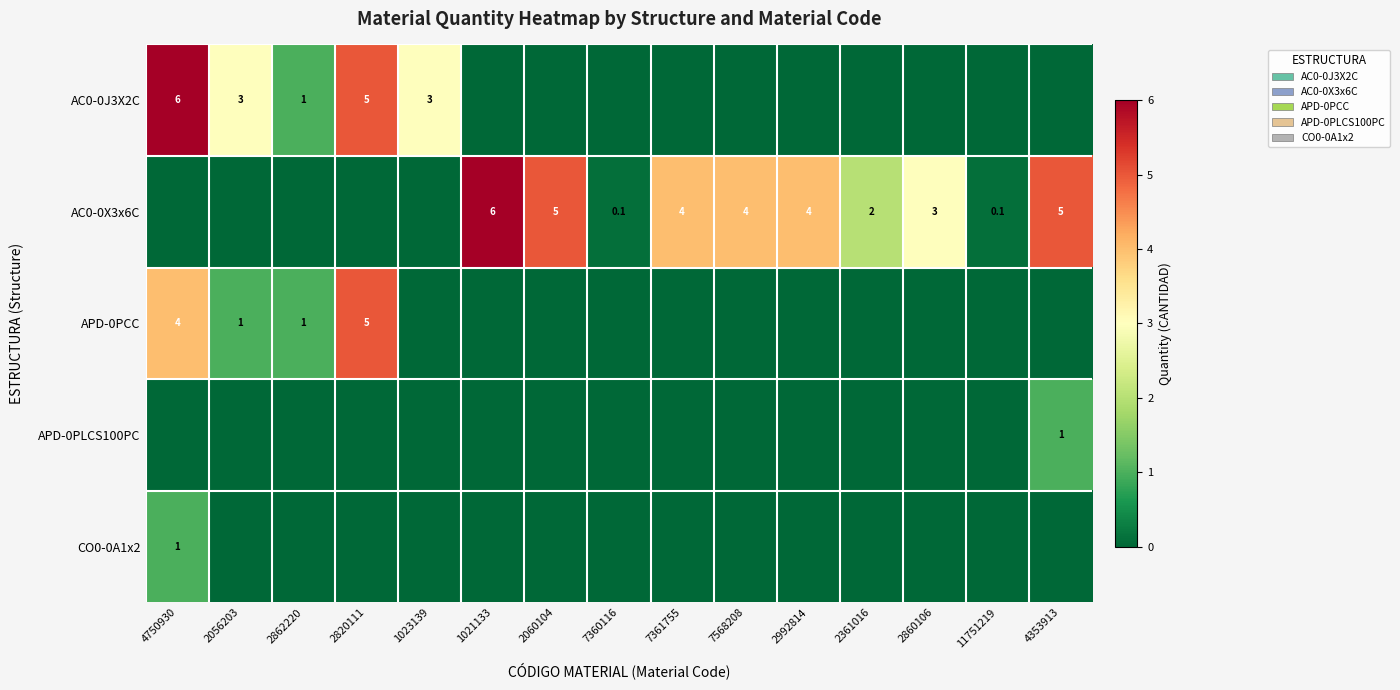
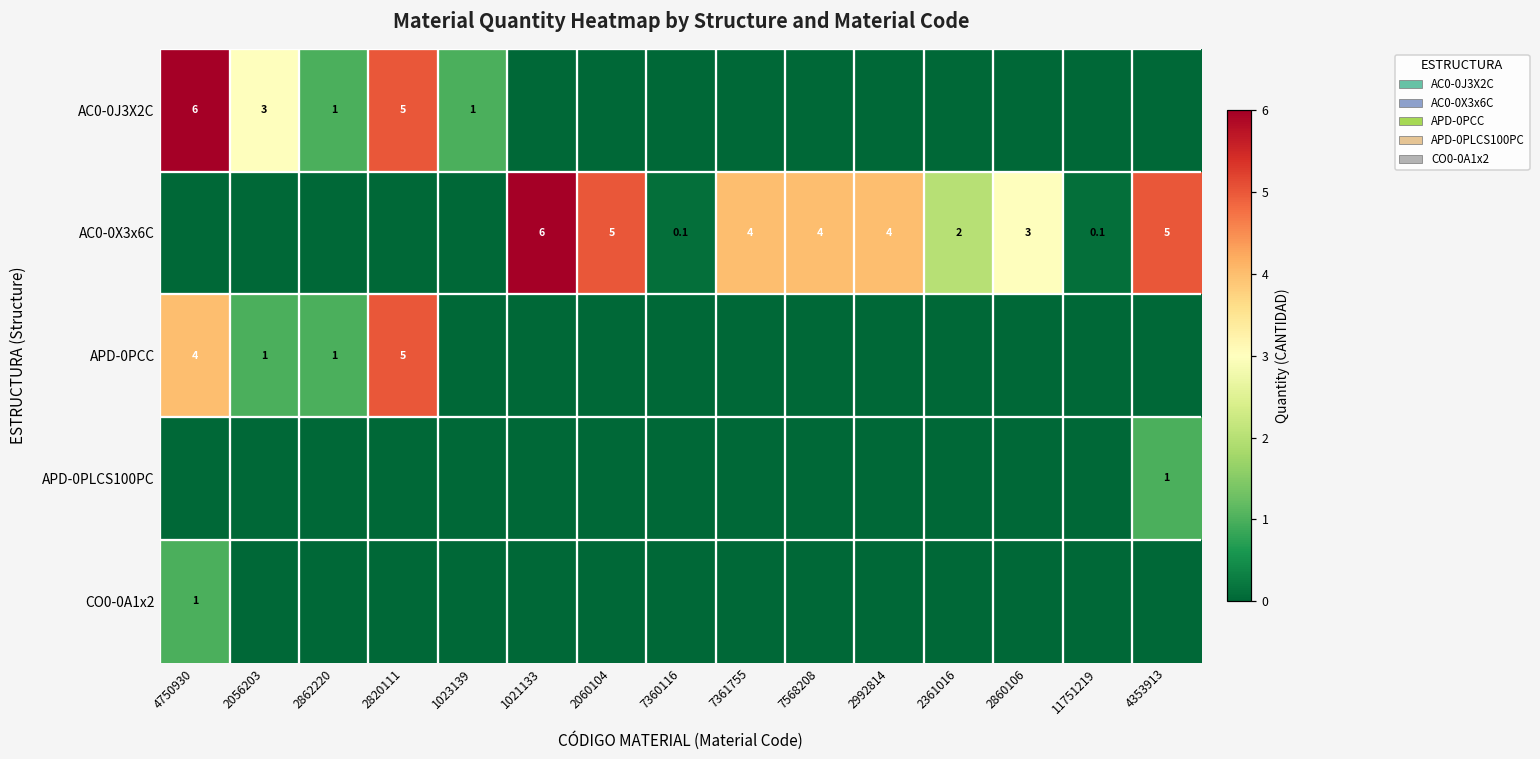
  {
    "AC0-0J3X2C": {
      "4750930": 6,
      "2056203": 3,
      "2862220": 1,
      "2820111": 5,
-     "1023139": 3
+     "1023139": 1
    },
    "AC0-0X3x6C": {
      "1021133": 6,
      "2060104": 5,
      "7360116": 0.1,
      "7361755": 4,
      "7568208": 4,
      "2992814": 4,
      "2361016": 2,
      "2860106": 3,
      "11751219": 0.1,
      "4353913": 5
    },
    "APD-0PCC": {
      "4750930": 4,
      "2056203": 1,
      "2862220": 1,
      "2820111": 5
    },
    "APD-0PLCS100PC": {
      "4353913": 1
    },
    "CO0-0A1x2": {
      "4750930": 1
    }
  }
